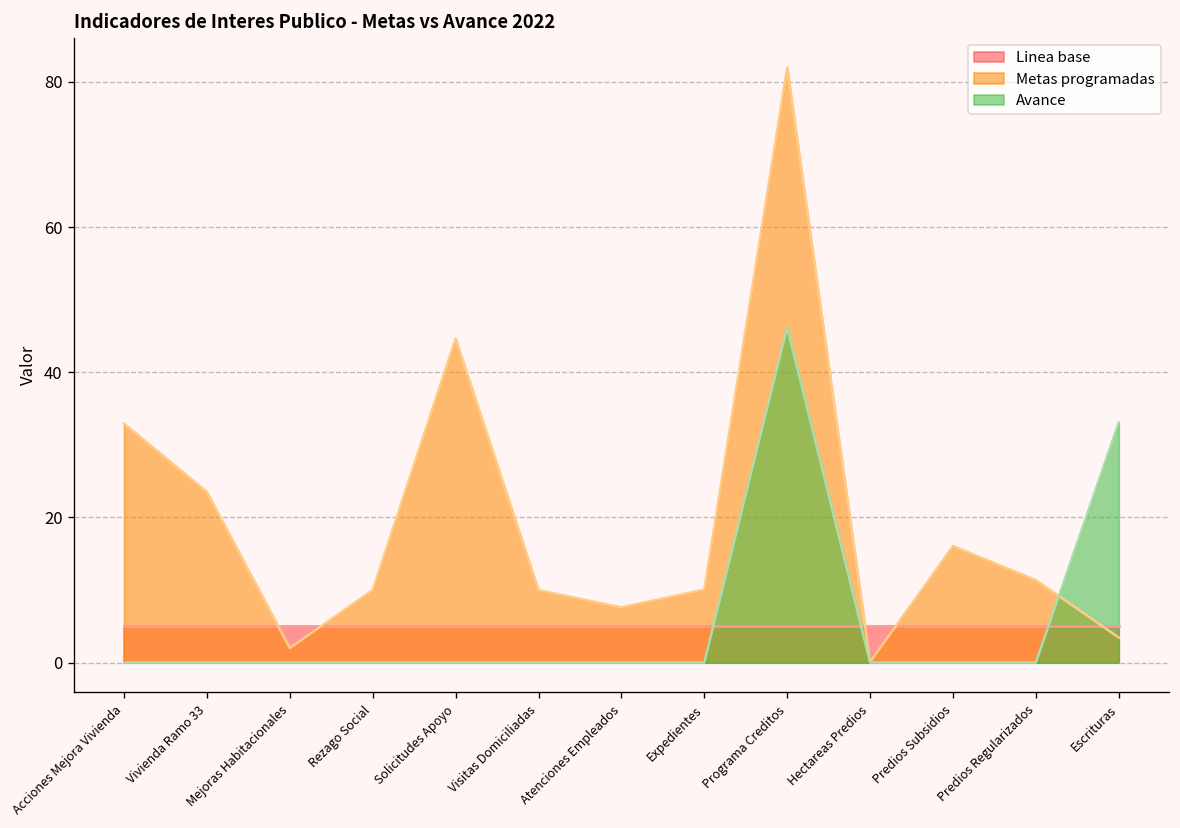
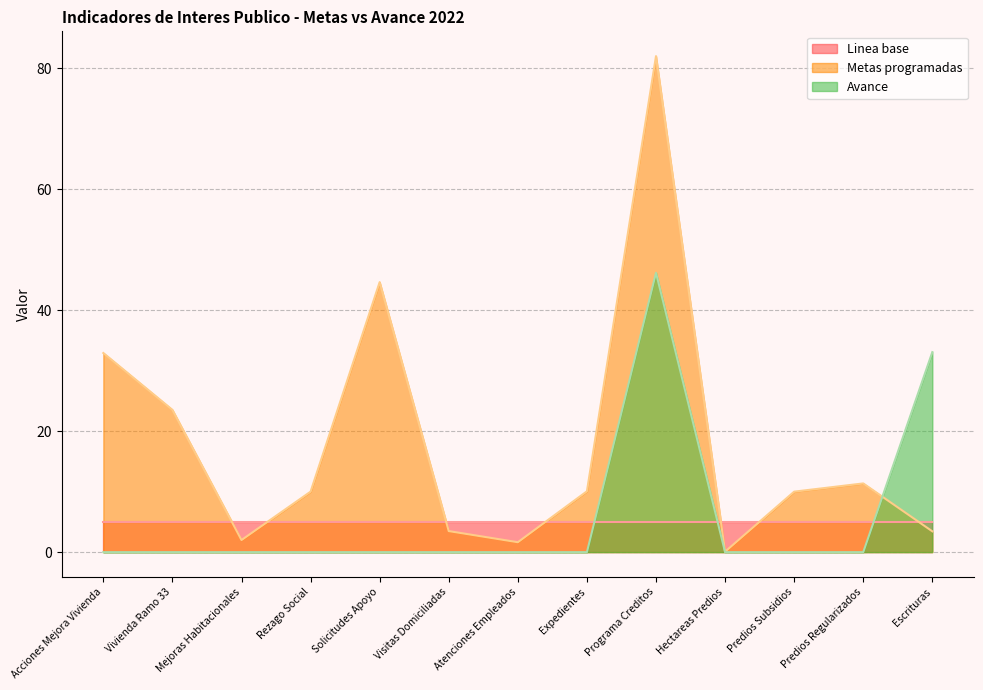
  {
    "Linea base": {
      "Acciones Mejora Vivienda": 5,
      "Vivienda Ramo 33": 5,
      "Mejoras Habitacionales": 5,
      "Rezago Social": 5,
      "Solicitudes Apoyo": 5,
      "Visitas Domiciliadas": 5,
      "Atenciones Empleados": 5,
      "Expedientes": 5,
      "Programa Creditos": 5,
      "Hectareas Predios": 5,
      "Predios Subsidios": 5,
      "Predios Regularizados": 5,
      "Escrituras": 5
    },
    "Metas programadas": {
      "Acciones Mejora Vivienda": 33,
      "Vivienda Ramo 33": 24,
      "Mejoras Habitacionales": 2,
      "Rezago Social": 10,
      "Solicitudes Apoyo": 45,
-     "Visitas Domiciliadas": 10,
-     "Atenciones Empleados": 8,
+     "Visitas Domiciliadas": 3,
+     "Atenciones Empleados": 2,
      "Expedientes": 10,
      "Programa Creditos": 82,
-     "Predios Subsidios": 16,
+     "Predios Subsidios": 10,
      "Predios Regularizados": 11,
      "Escrituras": 3
    },
    "Avance": {
      "Acciones Mejora Vivienda": 0,
      "Vivienda Ramo 33": 0,
      "Mejoras Habitacionales": 0,
      "Rezago Social": 0,
      "Solicitudes Apoyo": 0,
      "Visitas Domiciliadas": 0,
      "Atenciones Empleados": 0,
      "Expedientes": 0,
      "Programa Creditos": 46,
      "Predios Subsidios": 0,
      "Predios Regularizados": 0,
      "Escrituras": 33
    }
  }
